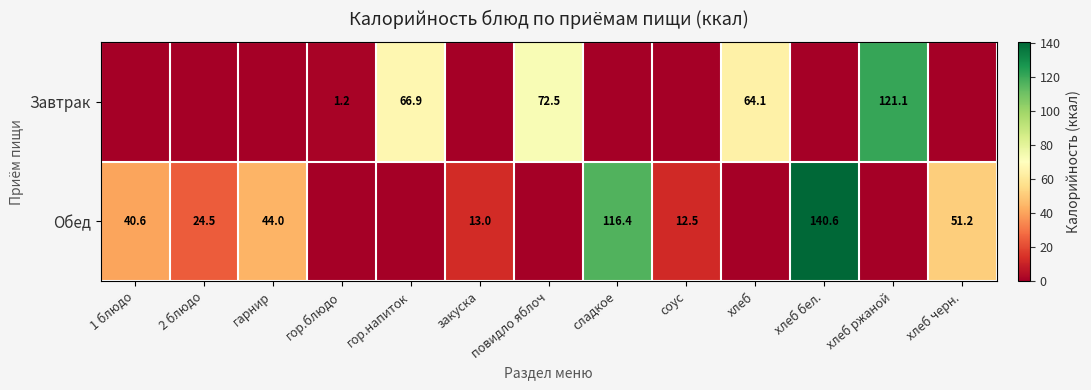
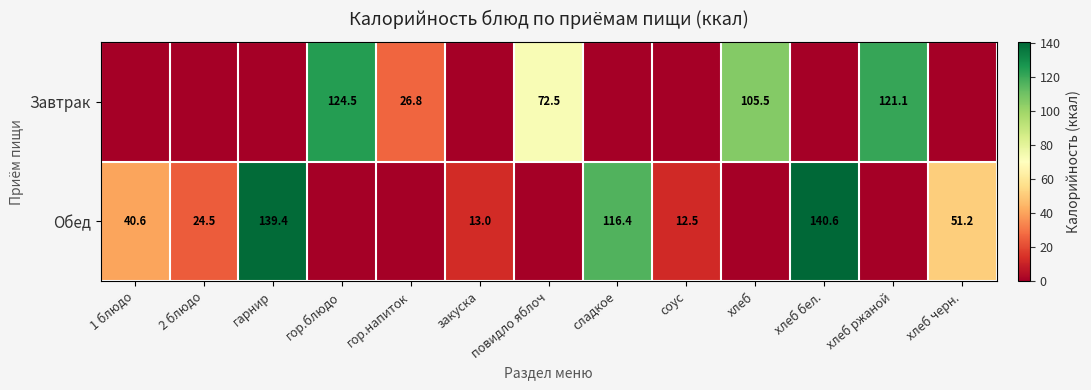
  {
    "Завтрак": {
-     "гор.блюдо": 1.2,
-     "гор.напиток": 66.9,
+     "гор.блюдо": 124.5,
+     "гор.напиток": 26.8,
      "повидло яблоч": 72.5,
-     "хлеб": 64.1,
+     "хлеб": 105.5,
      "хлеб ржаной": 121.1
    },
    "Обед": {
      "1 блюдо": 40.6,
      "2 блюдо": 24.5,
-     "гарнир": 44.0,
+     "гарнир": 139.4,
      "закуска": 13.0,
      "сладкое": 116.4,
      "соус": 12.5,
      "хлеб бел.": 140.6,
      "хлеб черн.": 51.2
    }
  }
